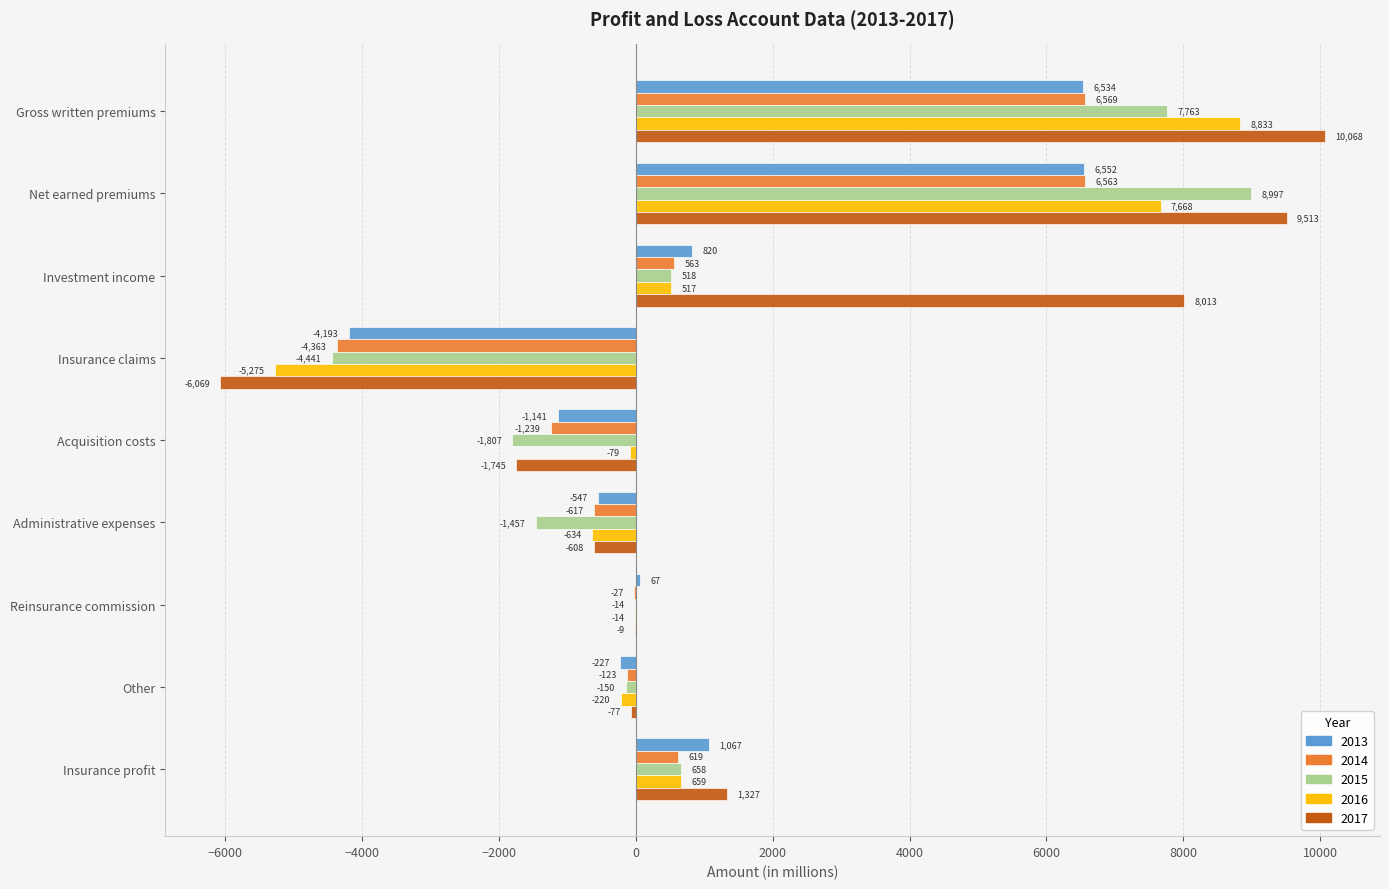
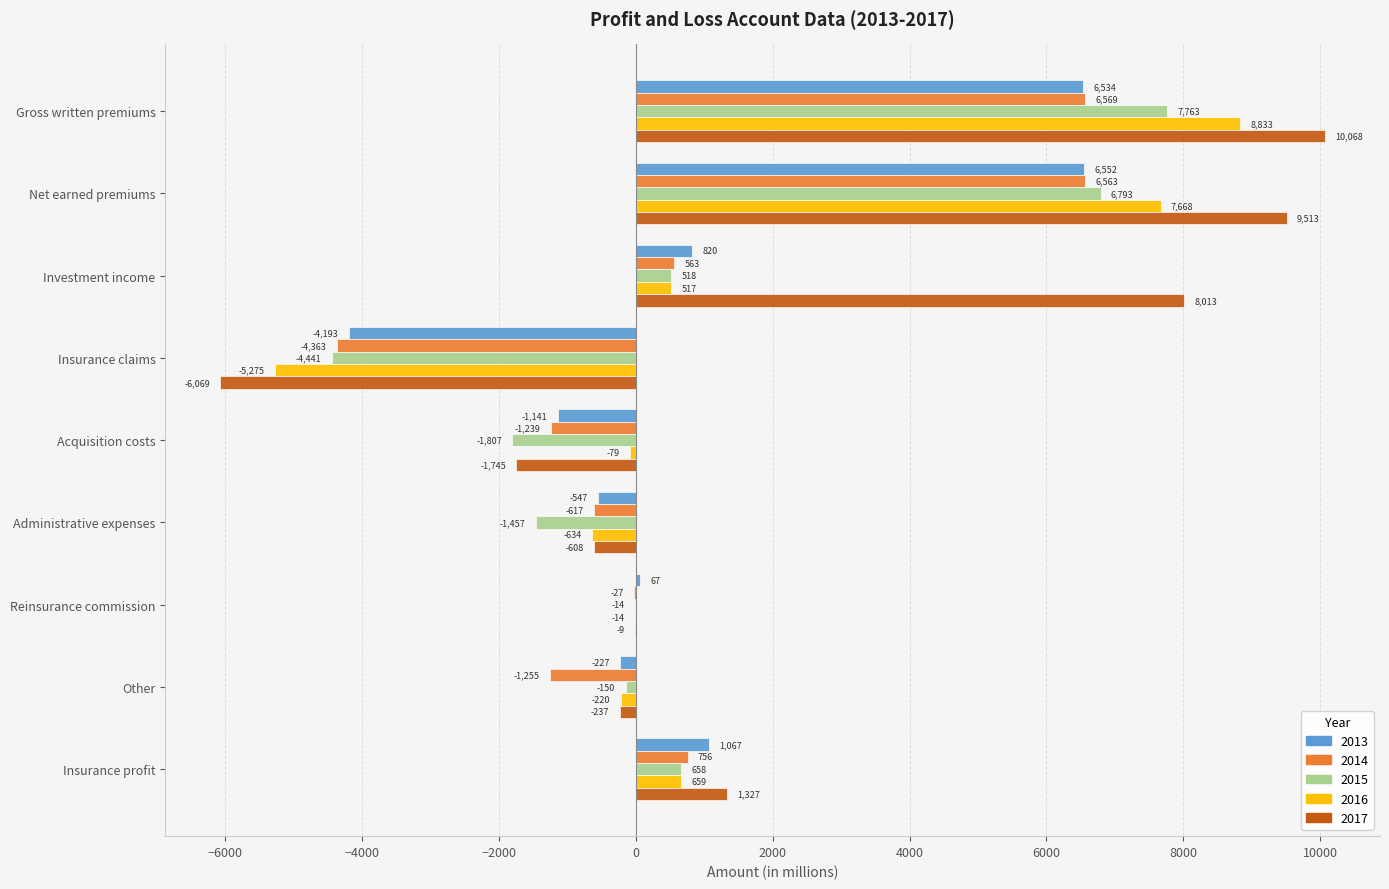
  {
    "2013": {
      "Gross written premiums": "6,534",
      "Net earned premiums": "6,552",
      "Investment income": "820",
      "Insurance claims": "-4,193",
      "Acquisition costs": "-1,141",
      "Administrative expenses": "-547",
      "Reinsurance commission": "67",
      "Other": "-227",
      "Insurance profit": "1,067"
    },
    "2014": {
      "Gross written premiums": "6,569",
      "Net earned premiums": "6,563",
      "Investment income": "563",
      "Insurance claims": "-4,363",
      "Acquisition costs": "-1,239",
      "Administrative expenses": "-617",
      "Reinsurance commission": "-27",
-     "Other": "-123",
-     "Insurance profit": "619"
+     "Other": "-1,255",
+     "Insurance profit": "756"
    },
    "2015": {
      "Gross written premiums": "7,763",
-     "Net earned premiums": "8,997",
+     "Net earned premiums": "6,793",
      "Investment income": "518",
      "Insurance claims": "-4,441",
      "Acquisition costs": "-1,807",
      "Administrative expenses": "-1,457",
      "Reinsurance commission": "-14",
      "Other": "-150",
      "Insurance profit": "658"
    },
    "2016": {
      "Gross written premiums": "8,833",
      "Net earned premiums": "7,668",
      "Investment income": "517",
      "Insurance claims": "-5,275",
      "Acquisition costs": "-79",
      "Administrative expenses": "-634",
      "Reinsurance commission": "-14",
      "Other": "-220",
      "Insurance profit": "659"
    },
    "2017": {
      "Gross written premiums": "10,068",
      "Net earned premiums": "9,513",
      "Investment income": "8,013",
      "Insurance claims": "-6,069",
      "Acquisition costs": "-1,745",
      "Administrative expenses": "-608",
      "Reinsurance commission": "-9",
-     "Other": "-77",
+     "Other": "-237",
      "Insurance profit": "1,327"
    }
  }
